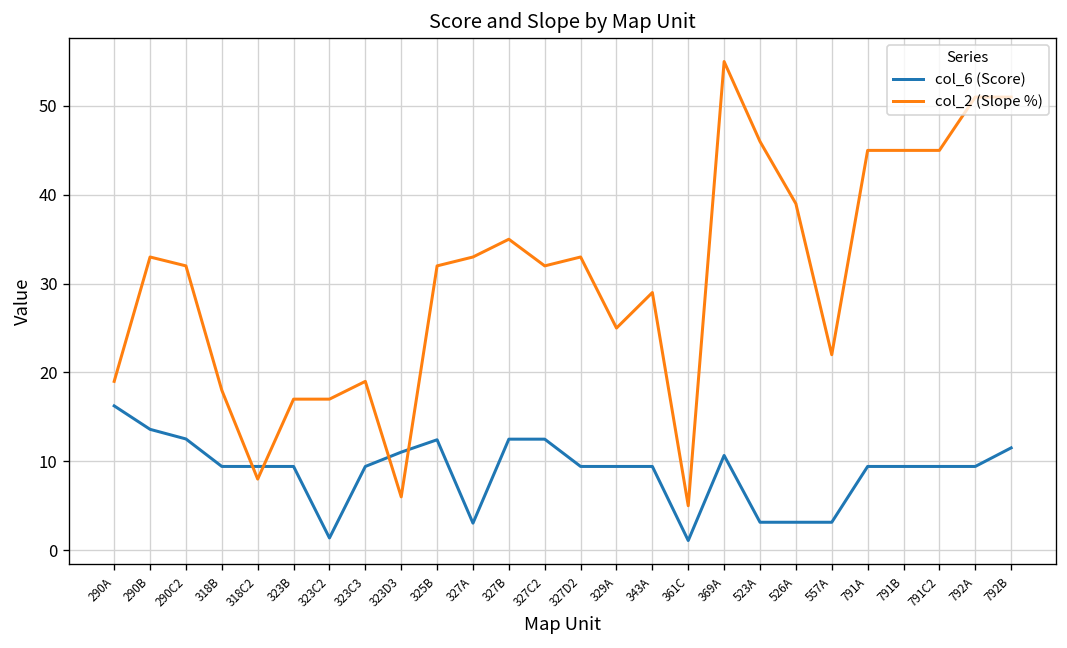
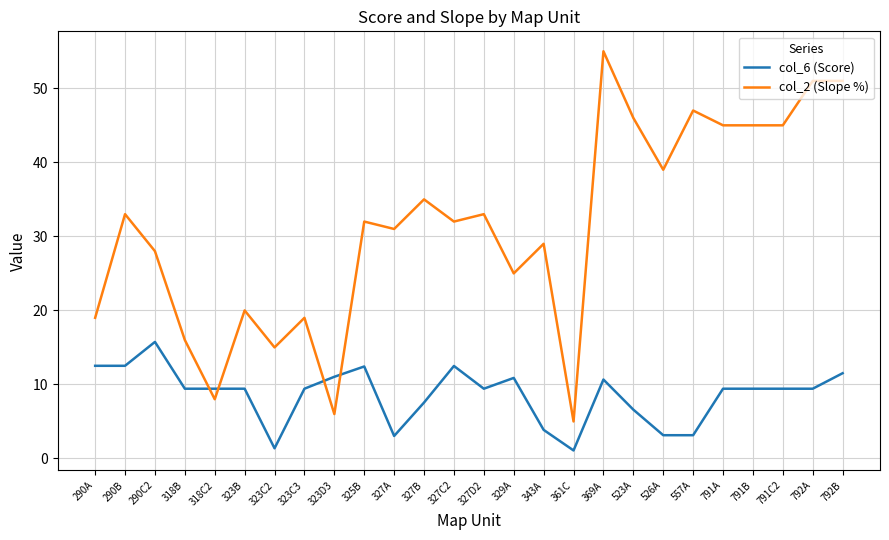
  {
    "col_6 (Score)": {
-     "290A": 16,
-     "290B": 14,
-     "290C2": 13,
+     "290A": 13,
+     "290B": 13,
+     "290C2": 16,
      "318B": 9,
      "318C2": 9,
      "323B": 9,
      "323C2": 1,
      "323C3": 9,
      "323D3": 11,
      "325B": 12,
      "327A": 3,
-     "327B": 12,
+     "327B": 8,
      "327C2": 12,
      "327D2": 9,
-     "329A": 9,
-     "343A": 9,
+     "329A": 11,
+     "343A": 4,
      "361C": 1,
      "369A": 11,
-     "523A": 3,
+     "523A": 7,
      "526A": 3,
      "557A": 3,
      "791A": 9,
      "791B": 9,
      "791C2": 9,
      "792A": 9,
      "792B": 12
    },
    "col_2 (Slope %)": {
      "290A": 19,
      "290B": 33,
-     "290C2": 32,
-     "318B": 18,
+     "290C2": 28,
+     "318B": 16,
      "318C2": 8,
-     "323B": 17,
-     "323C2": 17,
+     "323B": 20,
+     "323C2": 15,
      "323C3": 19,
      "323D3": 6,
      "325B": 32,
-     "327A": 33,
+     "327A": 31,
      "327B": 35,
      "327C2": 32,
      "327D2": 33,
      "329A": 25,
      "343A": 29,
      "361C": 5,
      "369A": 55,
      "523A": 46,
      "526A": 39,
-     "557A": 22,
+     "557A": 47,
      "791A": 45,
      "791B": 45,
      "791C2": 45
    }
  }
